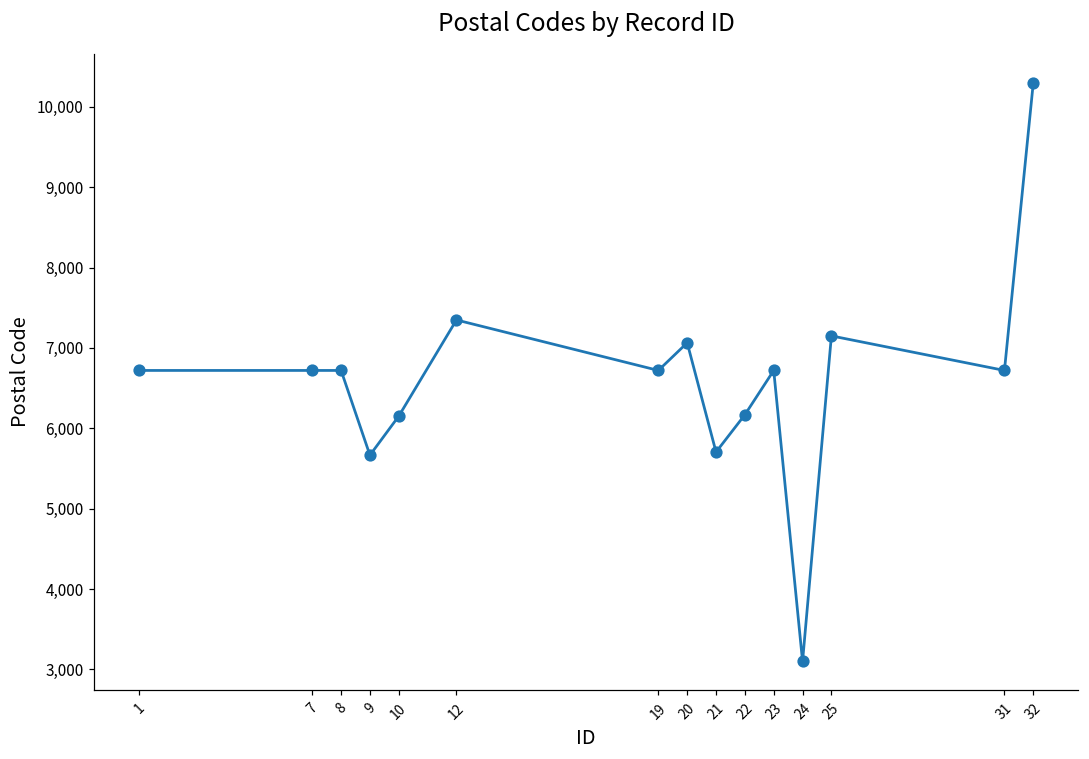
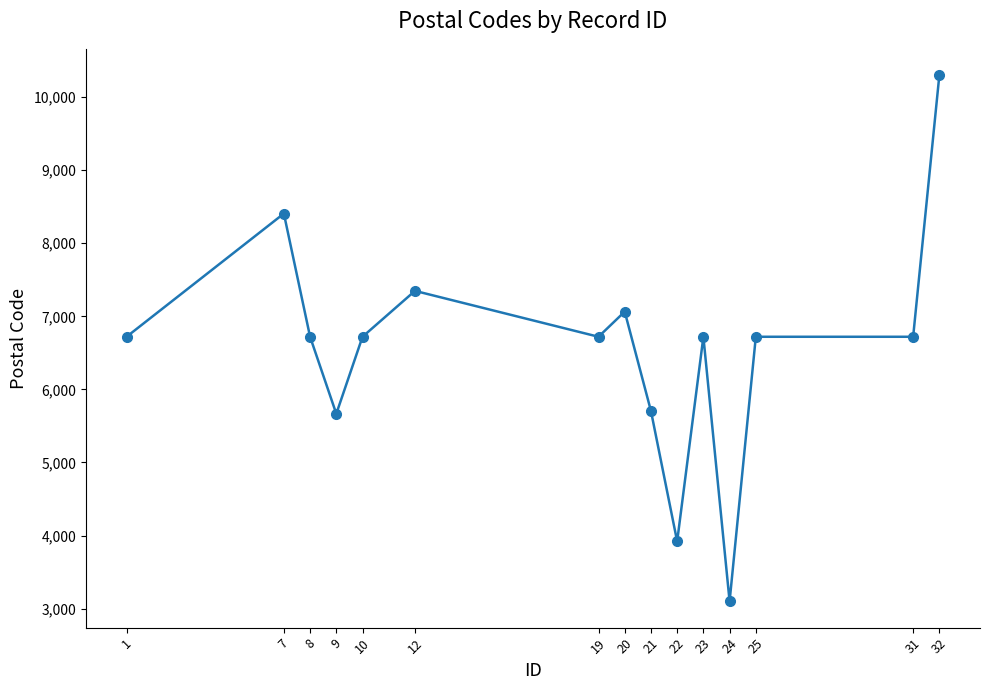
  {
    "1": "6,700",
-   "7": "6,700",
+   "7": "8,400",
    "8": "6,700",
    "9": "5,700",
-   "10": "6,200",
+   "10": "6,700",
    "12": "7,300",
    "19": "6,700",
    "20": "7,100",
    "21": "5,700",
-   "22": "6,200",
+   "22": "3,900",
    "23": "6,700",
    "24": "3,100",
-   "25": "7,200",
+   "25": "6,700",
    "31": "6,700",
    "32": "10,300"
  }
